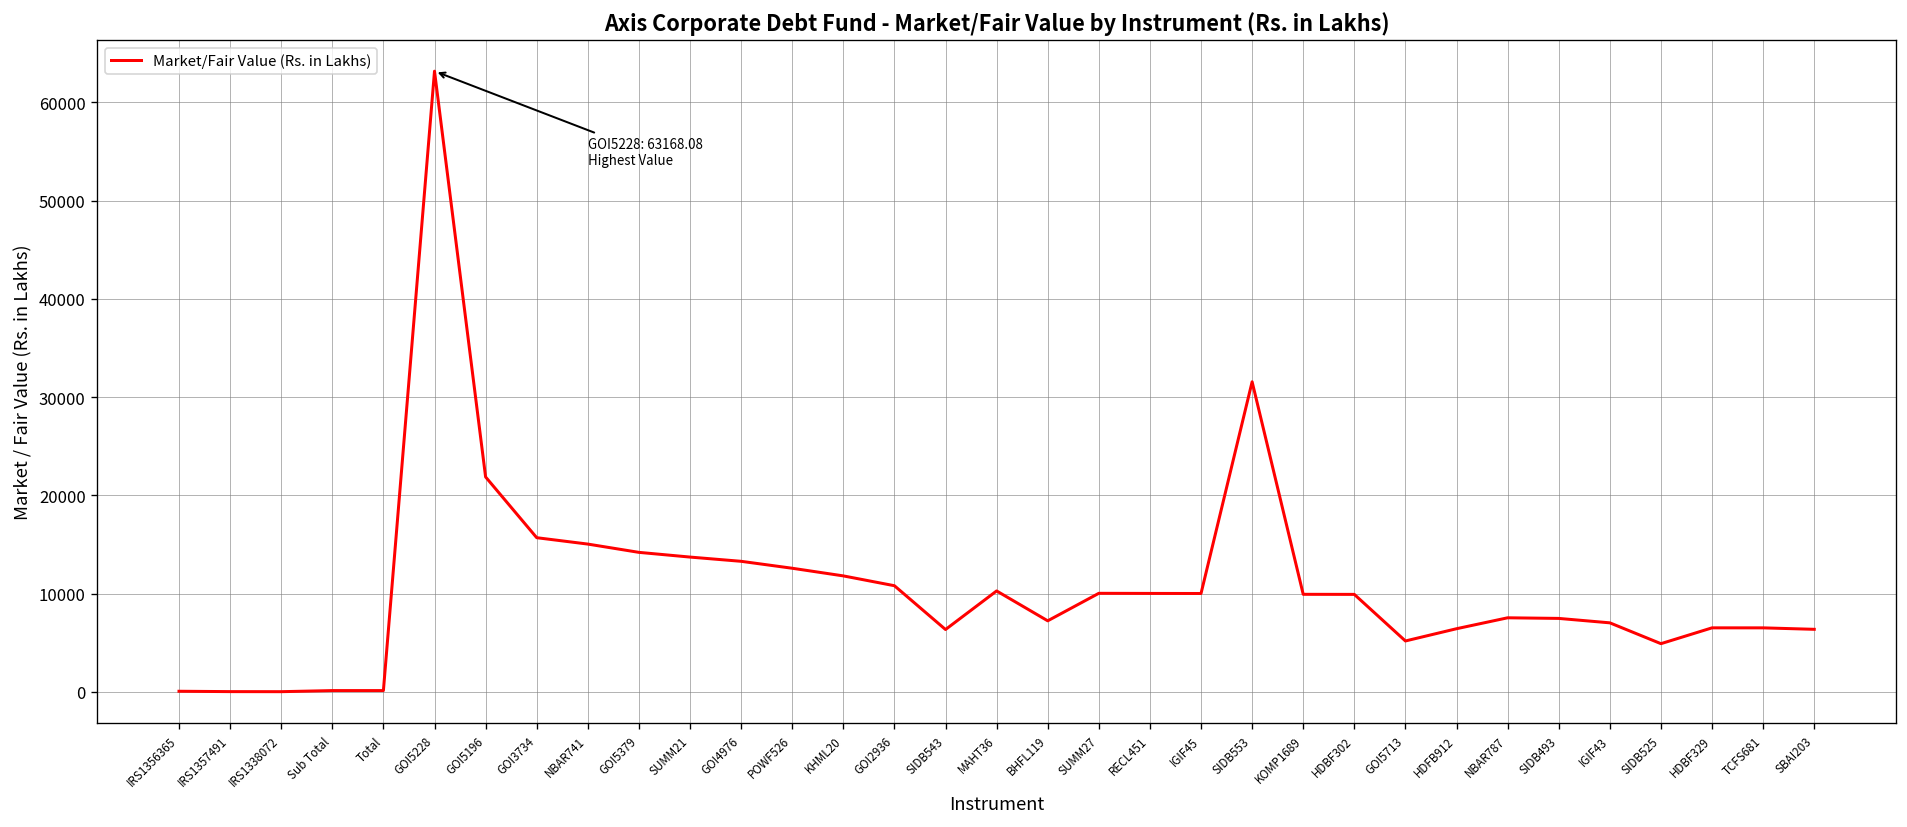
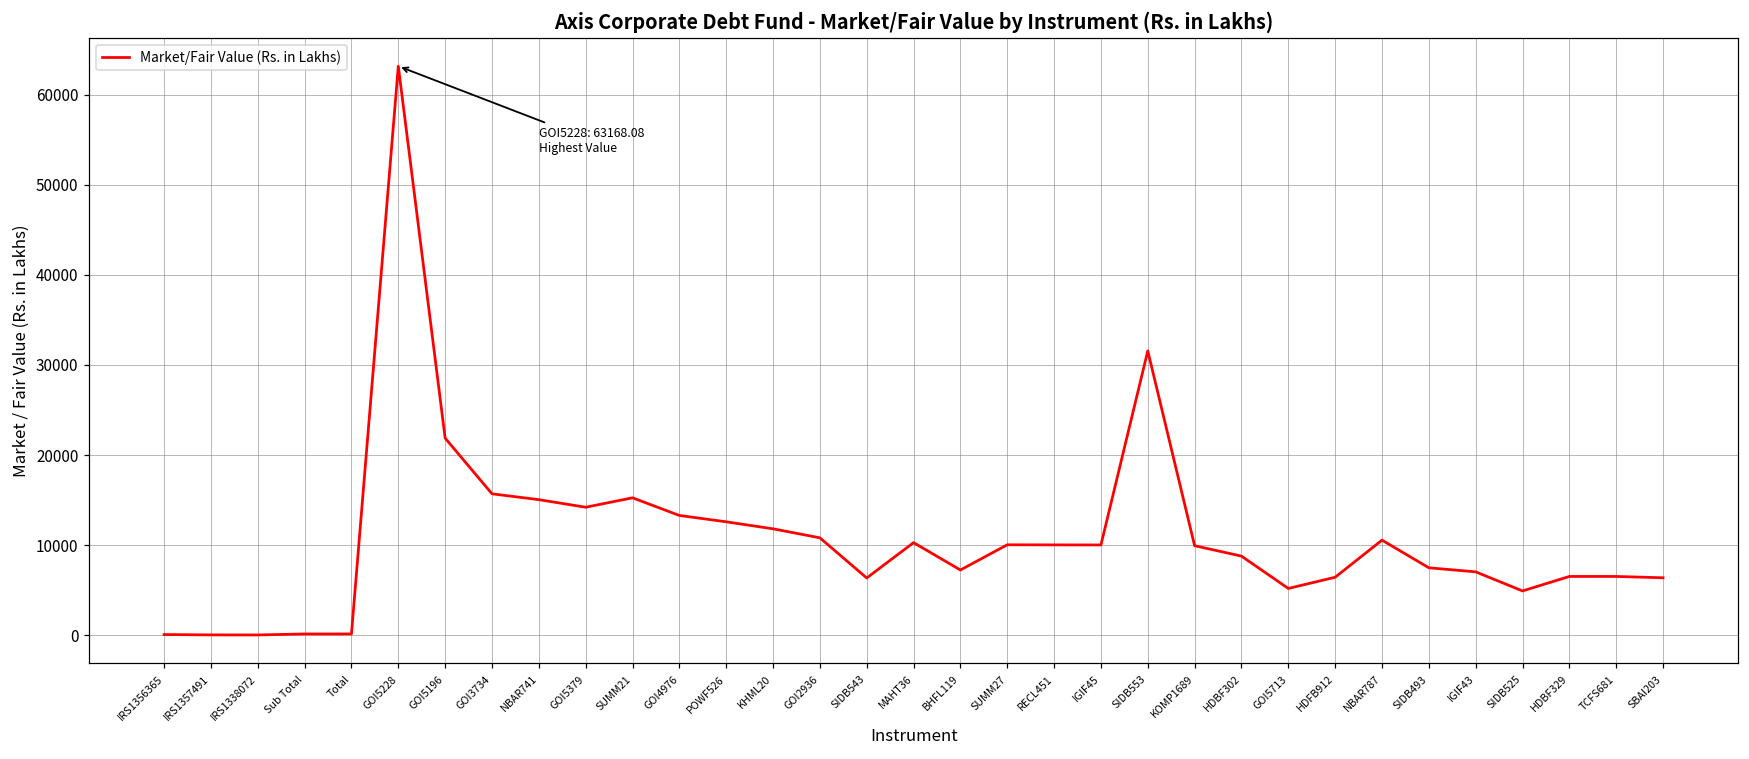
  {
    "IRS1356365": 0,
    "IRS1357491": 0,
    "IRS1338072": 0,
    "Sub Total": 0,
    "Total": 0,
    "GOI5196": 22000,
    "GOI3734": 16000,
    "NBAR741": 15000,
    "GOI5379": 14000,
-   "SUMM21": 14000,
+   "SUMM21": 15000,
    "GOI4976": 13000,
    "POWF526": 13000,
    "KHML20": 12000,
    "GOI2936": 11000,
    "SIDB543": 6000,
    "MAHT36": 10000,
    "BHFL119": 7000,
    "SUMM27": 10000,
    "RECL451": 10000,
    "IGIF45": 10000,
    "SIDB553": 32000,
    "KOMP1689": 10000,
-   "HDBF302": 10000,
+   "HDBF302": 9000,
    "GOI5713": 5000,
    "HDFB912": 6000,
-   "NBAR787": 8000,
+   "NBAR787": 11000,
    "SIDB493": 7000,
    "IGIF43": 7000,
    "SIDB525": 5000,
    "HDBF329": 7000,
    "TCFS681": 7000,
    "SBAI203": 6000
  }
